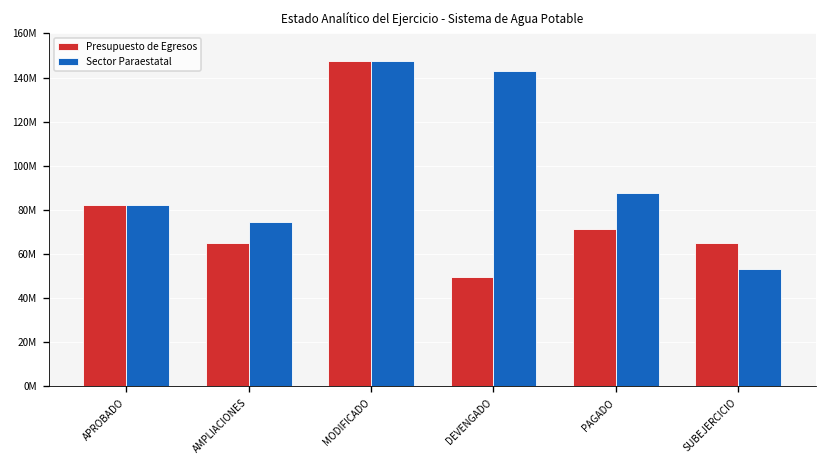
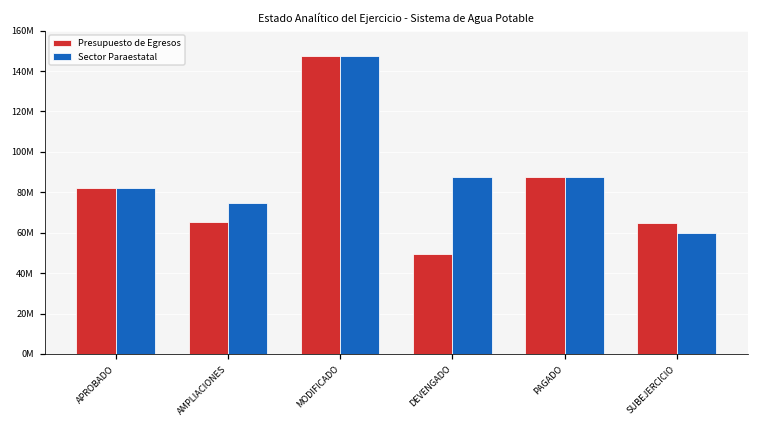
  {
    "Presupuesto de Egresos": {
      "APROBADO": 82000000,
      "AMPLIACIONES": 65000000,
      "MODIFICADO": 147000000,
      "DEVENGADO": 50000000,
-     "PAGADO": 71000000,
+     "PAGADO": 88000000,
      "SUBEJERCICIO": 65000000
    },
    "Sector Paraestatal": {
      "APROBADO": 82000000,
      "AMPLIACIONES": 75000000,
      "MODIFICADO": 147000000,
-     "DEVENGADO": 143000000,
+     "DEVENGADO": 88000000,
      "PAGADO": 88000000,
-     "SUBEJERCICIO": 53000000
+     "SUBEJERCICIO": 60000000
    }
  }
